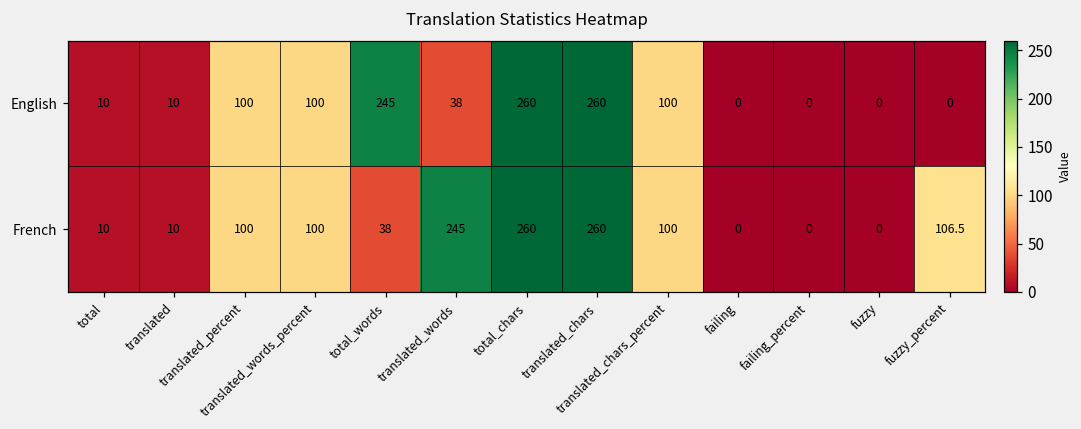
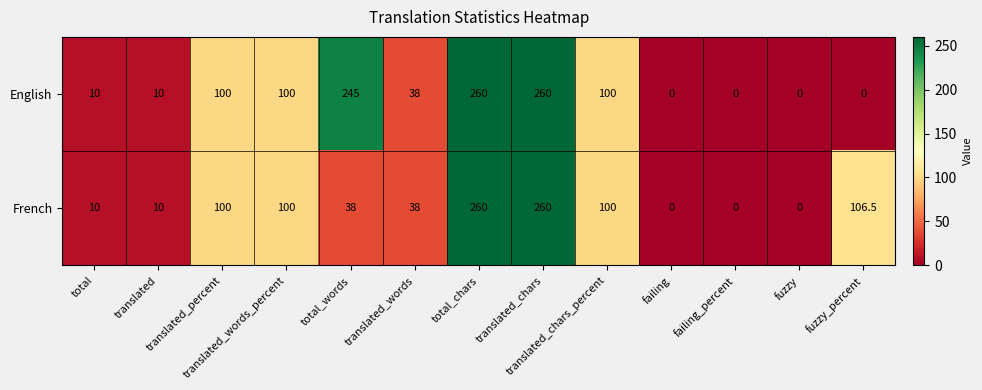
  {
    "English": {
      "total": 10,
      "translated": 10,
      "translated_percent": 100,
      "translated_words_percent": 100,
      "total_words": 245,
      "translated_words": 38,
      "total_chars": 260,
      "translated_chars": 260,
      "translated_chars_percent": 100,
      "failing": 0,
      "failing_percent": 0,
      "fuzzy": 0,
      "fuzzy_percent": 0
    },
    "French": {
      "total": 10,
      "translated": 10,
      "translated_percent": 100,
      "translated_words_percent": 100,
      "total_words": 38,
-     "translated_words": 245,
+     "translated_words": 38,
      "total_chars": 260,
      "translated_chars": 260,
      "translated_chars_percent": 100,
      "failing": 0,
      "failing_percent": 0,
      "fuzzy": 0,
      "fuzzy_percent": 106.5
    }
  }
